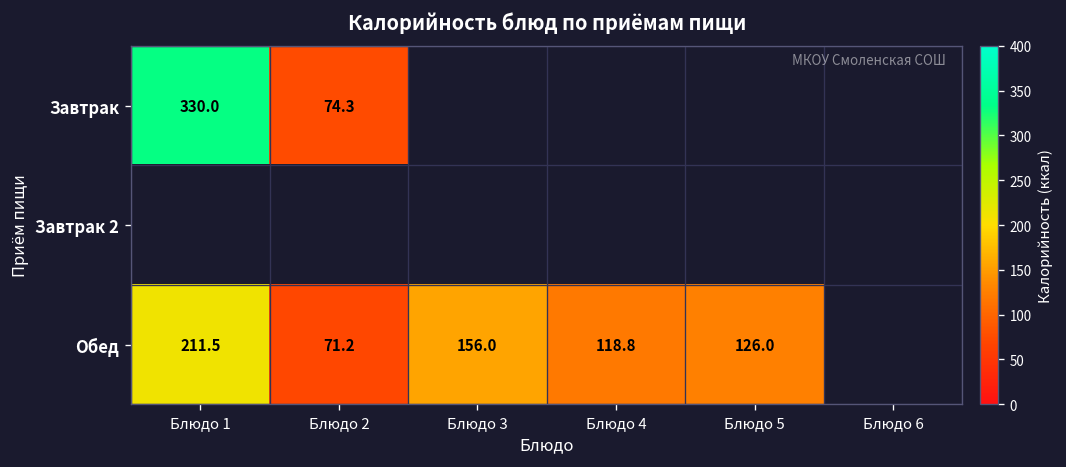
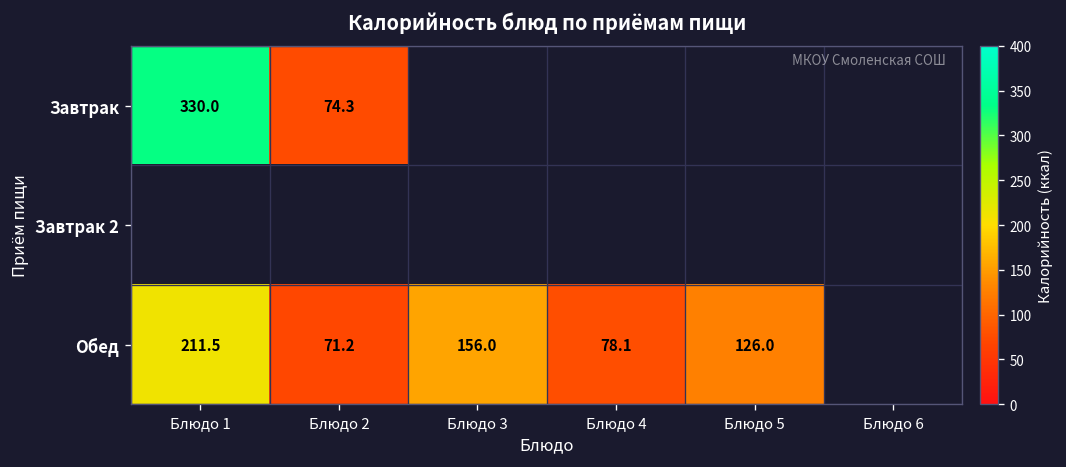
  {
    "Завтрак": {
      "Блюдо 1": 330.0,
      "Блюдо 2": 74.3
    },
    "Обед": {
      "Блюдо 1": 211.5,
      "Блюдо 2": 71.2,
      "Блюдо 3": 156.0,
-     "Блюдо 4": 118.8,
+     "Блюдо 4": 78.1,
      "Блюдо 5": 126.0
    }
  }
